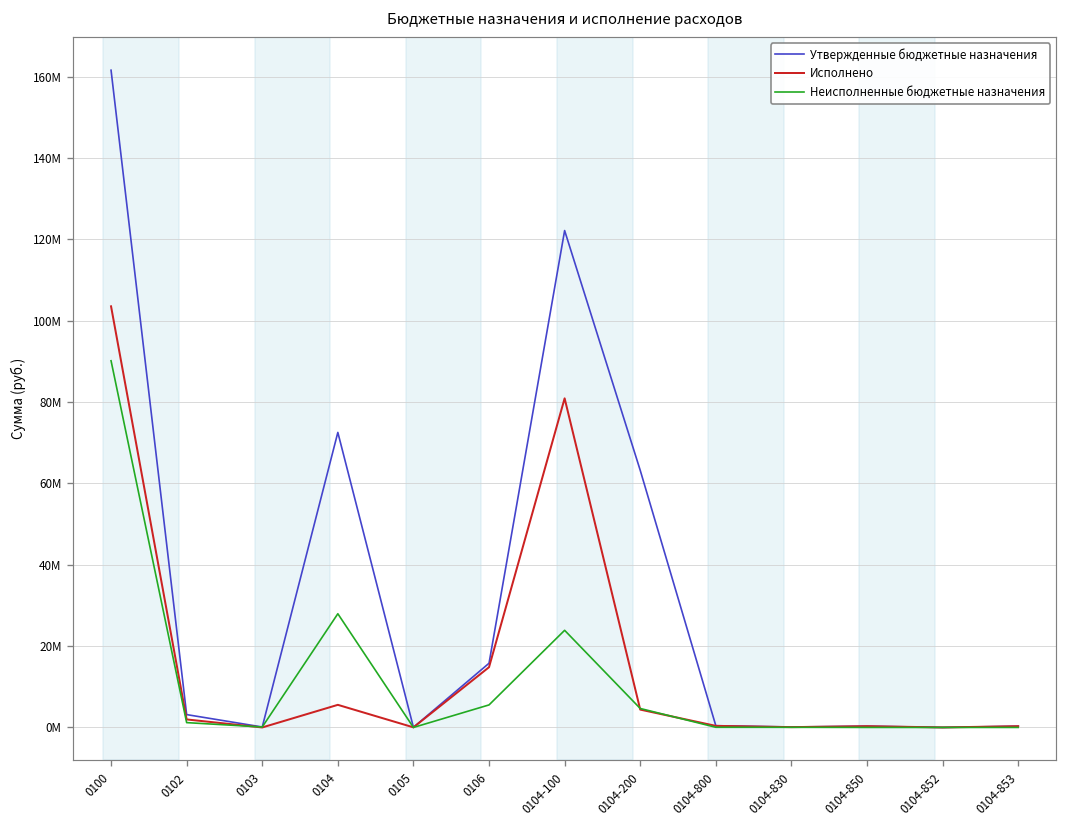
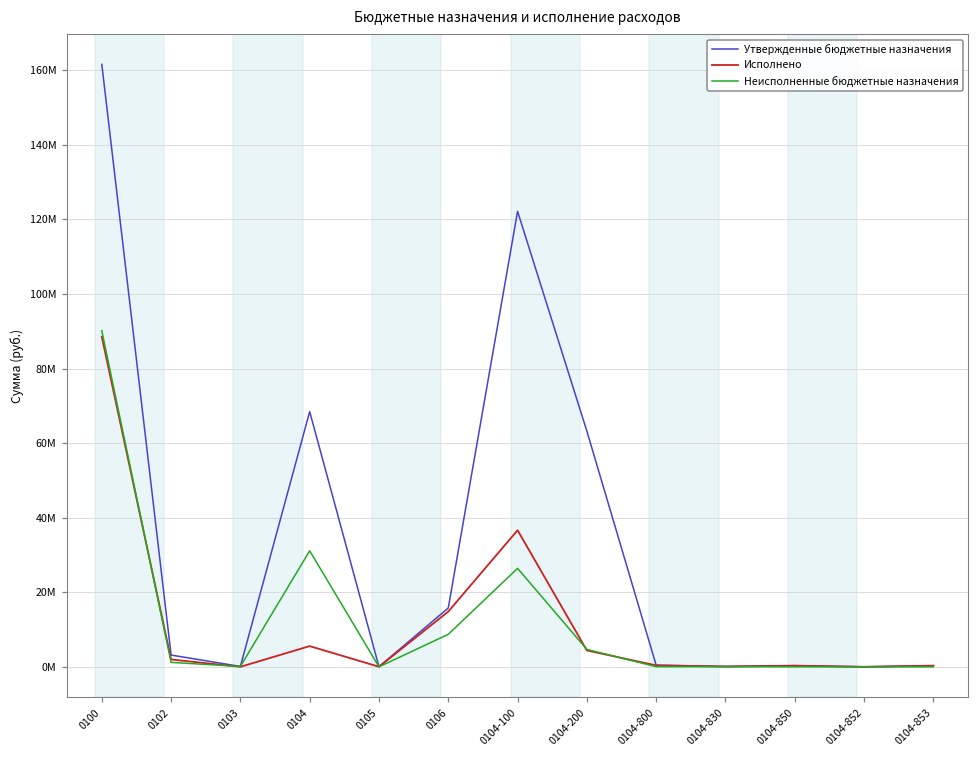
  {
    "Утвержденные бюджетные назначения": {
      "0100": 162000000,
      "0102": 3000000,
-     "0104": 73000000,
+     "0104": 68000000,
      "0106": 16000000,
      "0104-100": 122000000,
      "0104-200": 63000000
    },
    "Исполнено": {
-     "0100": 104000000,
+     "0100": 89000000,
      "0102": 2000000,
      "0104": 6000000,
      "0106": 15000000,
-     "0104-100": 81000000
+     "0104-100": 37000000
    },
    "Неисполненные бюджетные назначения": {
      "0100": 90000000,
      "0102": 1000000,
-     "0104": 28000000,
-     "0106": 6000000,
-     "0104-100": 24000000
+     "0104": 31000000,
+     "0106": 9000000,
+     "0104-100": 26000000
    }
  }
